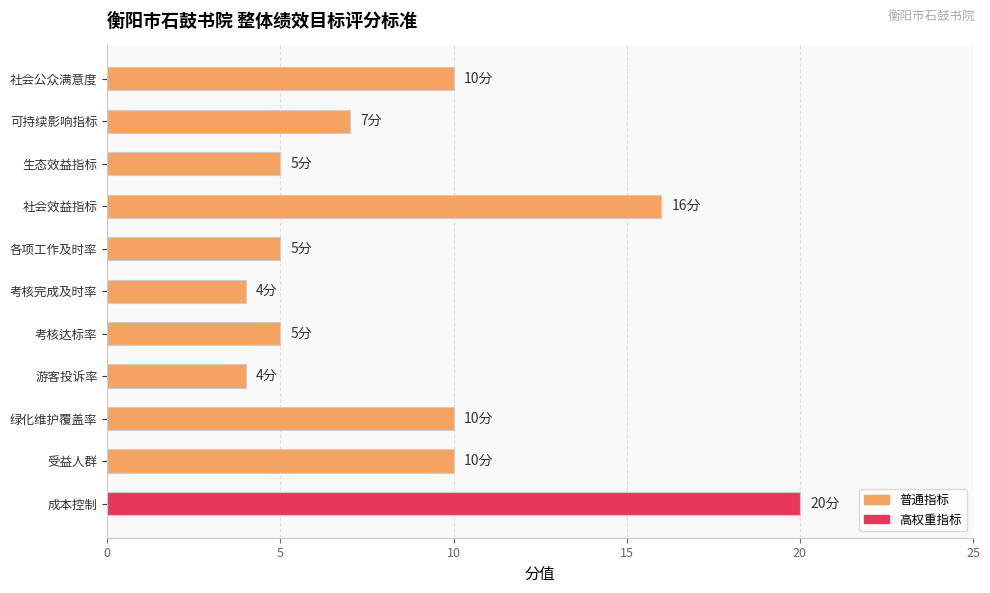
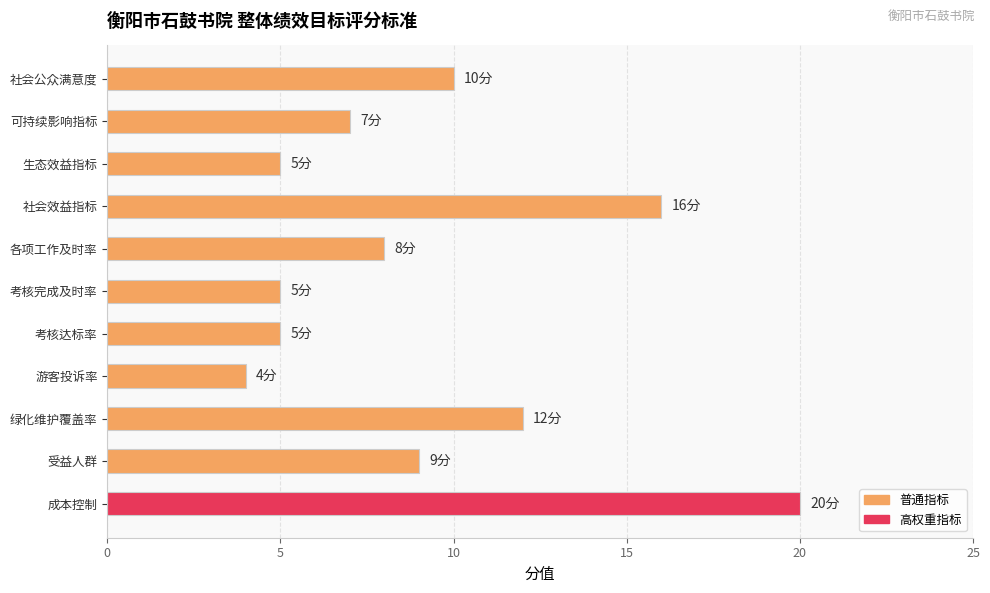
  {
    "社会公众满意度": "10分",
    "可持续影响指标": "7分",
    "生态效益指标": "5分",
    "社会效益指标": "16分",
-   "各项工作及时率": "5分",
-   "考核完成及时率": "4分",
+   "各项工作及时率": "8分",
+   "考核完成及时率": "5分",
    "考核达标率": "5分",
    "游客投诉率": "4分",
-   "绿化维护覆盖率": "10分",
-   "受益人群": "10分",
+   "绿化维护覆盖率": "12分",
+   "受益人群": "9分",
    "成本控制": "20分"
  }
